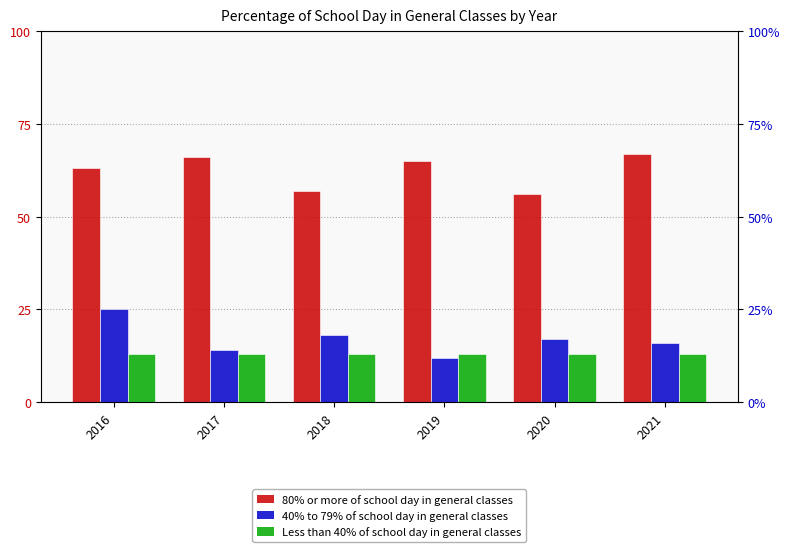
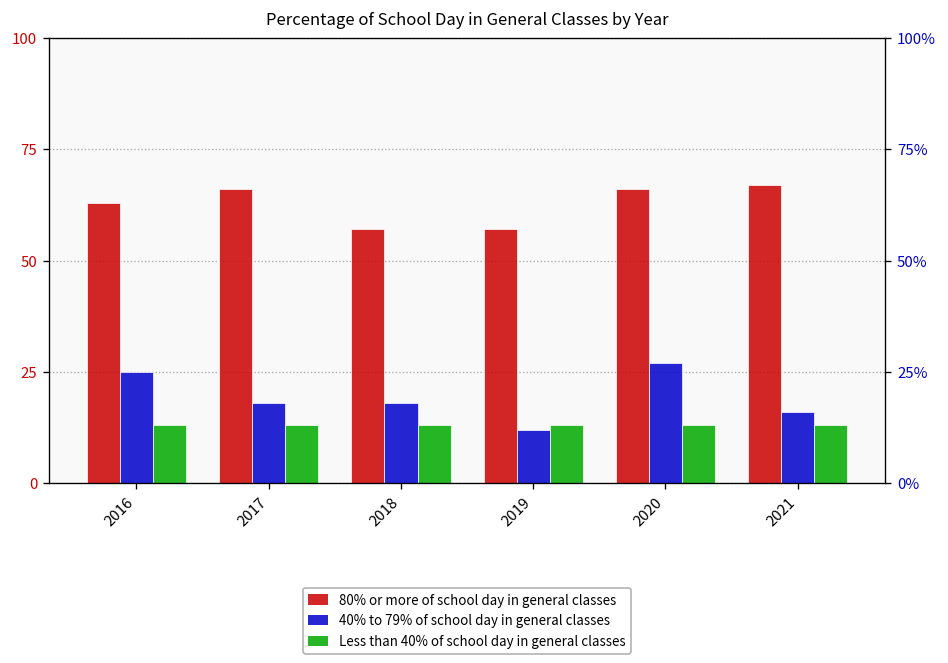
  {
    "80% or more of school day in general classes": {
      "2016": 63,
      "2017": 66,
      "2018": 57,
-     "2019": 65,
-     "2020": 56,
+     "2019": 57,
+     "2020": 66,
      "2021": 67
    },
    "40% to 79% of school day in general classes": {
      "2016": 25,
-     "2017": 14,
+     "2017": 18,
      "2018": 18,
      "2019": 12,
-     "2020": 17,
+     "2020": 27,
      "2021": 16
    },
    "Less than 40% of school day in general classes": {
      "2016": 13,
      "2017": 13,
      "2018": 13,
      "2019": 13,
      "2020": 13,
      "2021": 13
    }
  }
